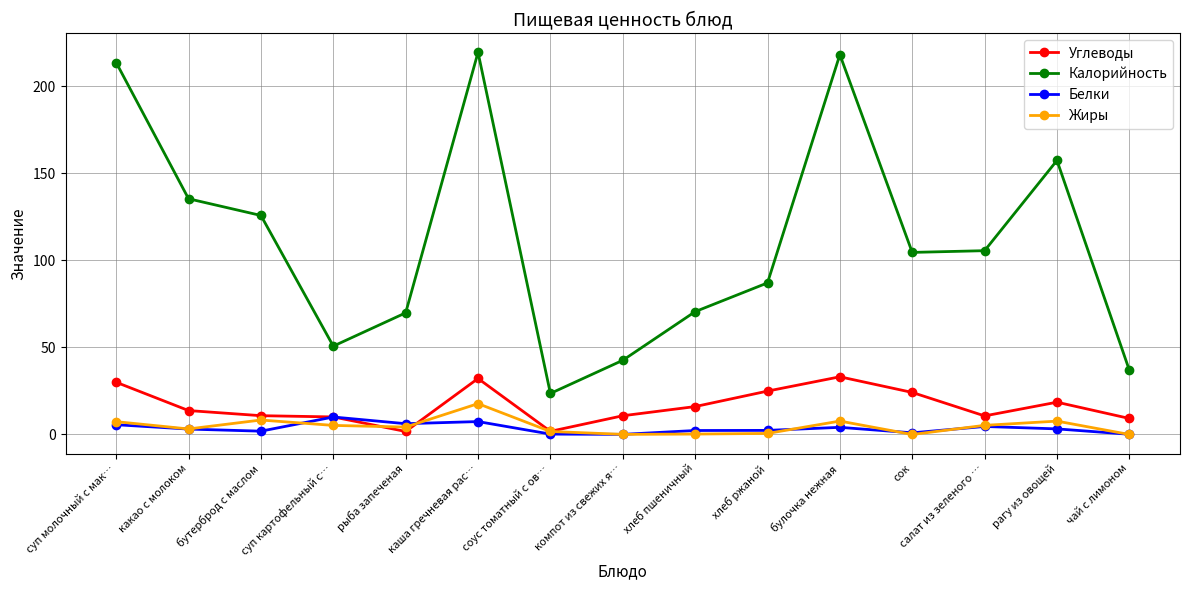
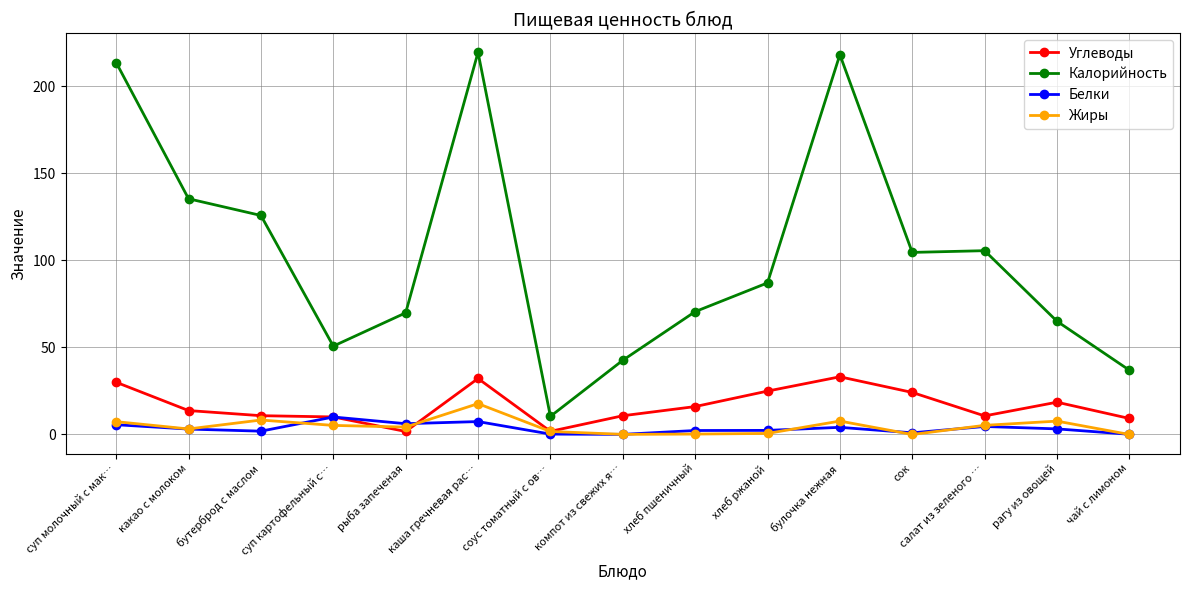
  {
    "Углеводы": {
      "суп молочный с мак…": 30,
      "какао с молоком": 14,
      "бутерброд с маслом": 11,
      "рыба запеченая": 2,
      "каша гречневая рас…": 32,
      "компот из свежих я…": 11,
      "хлеб пшеничный": 16,
      "хлеб ржаной": 25,
      "булочка нежная": 33,
      "сок": 24,
      "салат из зеленого …": 11,
      "рагу из овощей": 19,
      "чай с лимоном": 9
    },
    "Калорийность": {
      "суп молочный с мак…": 213,
      "какао с молоком": 135,
      "бутерброд с маслом": 126,
      "суп картофельный с…": 51,
      "рыба запеченая": 70,
      "каша гречневая рас…": 219,
-     "соус томатный с ов…": 24,
+     "соус томатный с ов…": 10,
      "компот из свежих я…": 43,
      "хлеб пшеничный": 71,
      "хлеб ржаной": 87,
      "булочка нежная": 218,
      "сок": 105,
      "салат из зеленого …": 105,
-     "рагу из овощей": 157,
+     "рагу из овощей": 65,
      "чай с лимоном": 37
    },
    "Белки": {
      "суп молочный с мак…": 6,
      "бутерброд с маслом": 2,
      "рыба запеченая": 6,
      "каша гречневая рас…": 7,
      "соус томатный с ов…": 0,
      "хлеб пшеничный": 2,
      "хлеб ржаной": 2,
      "булочка нежная": 4,
      "рагу из овощей": 3
    },
    "Жиры": {
      "суп молочный с мак…": 7,
      "бутерброд с маслом": 8,
      "суп картофельный с…": 5,
      "рыба запеченая": 4,
      "каша гречневая рас…": 18,
      "хлеб пшеничный": 0,
      "хлеб ржаной": 1,
      "булочка нежная": 8,
      "рагу из овощей": 8
    }
  }
